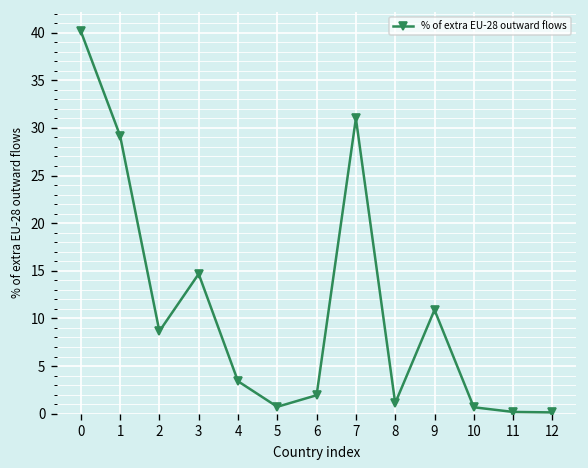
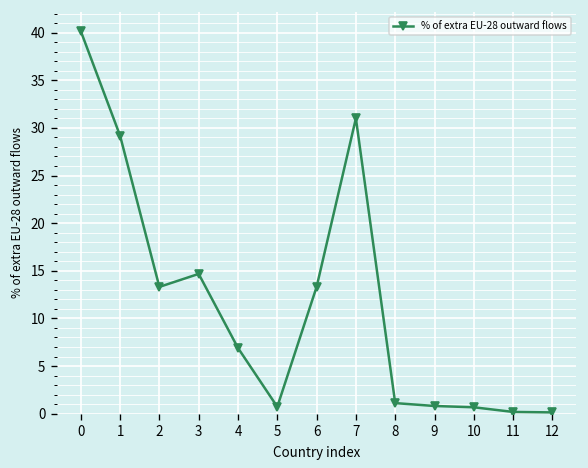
  {
    "0": 40,
    "1": 29,
-   "2": 9,
+   "2": 13,
    "3": 15,
-   "4": 3,
+   "4": 7,
    "5": 1,
-   "6": 2,
+   "6": 13,
    "7": 31,
    "8": 1,
-   "9": 11,
+   "9": 1,
    "10": 1,
    "11": 0,
    "12": 0
  }
